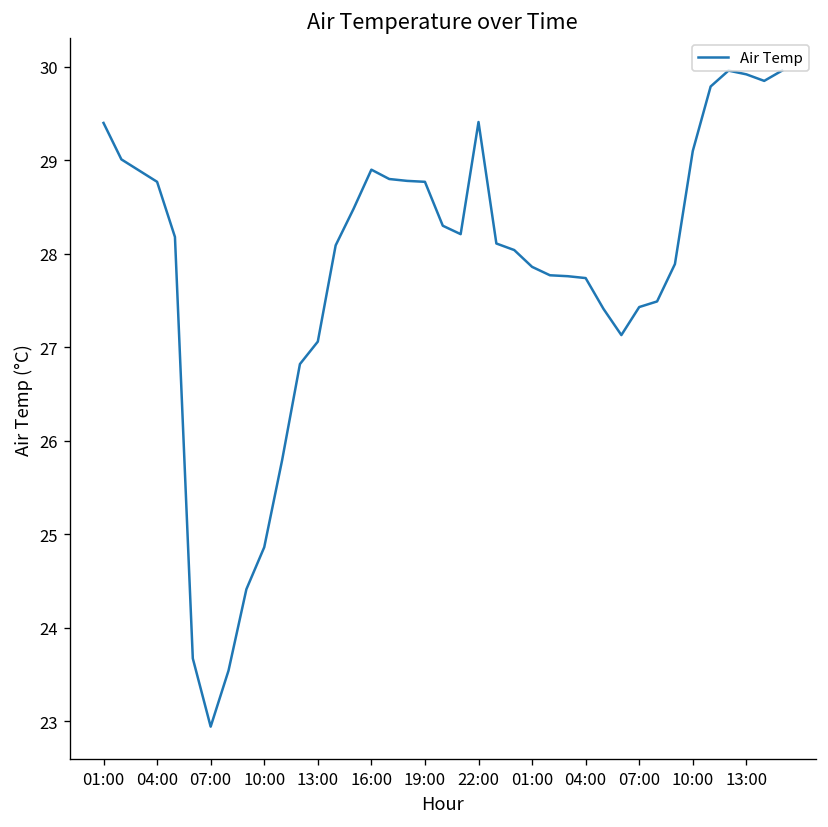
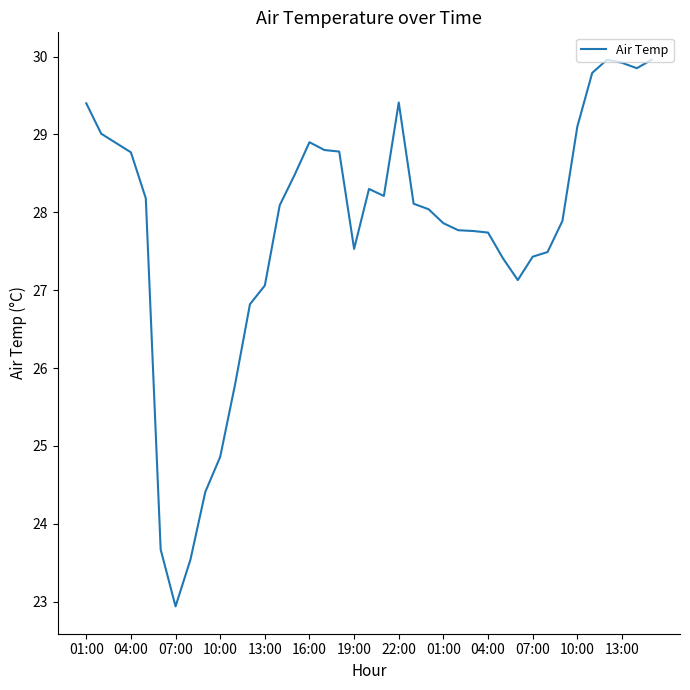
  {
    "16:00": 28.9,
-   "19:00": 28.8,
+   "19:00": 27.5,
    "22:00": 29.4
  }
